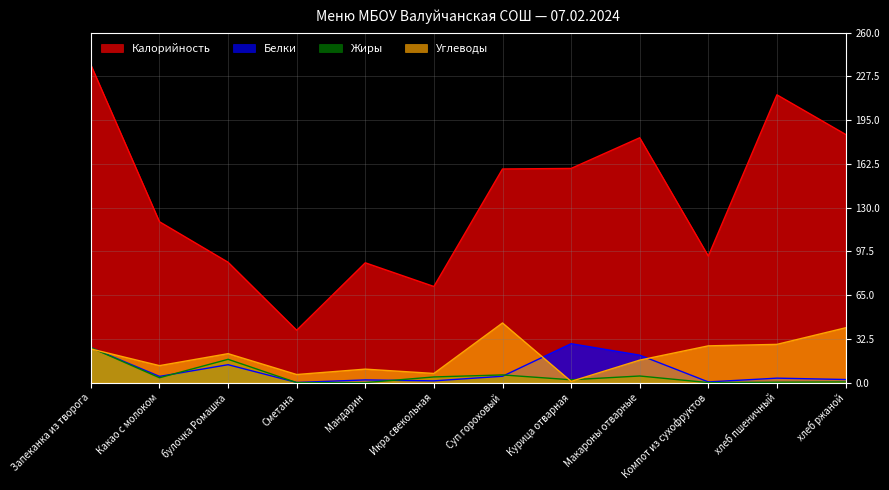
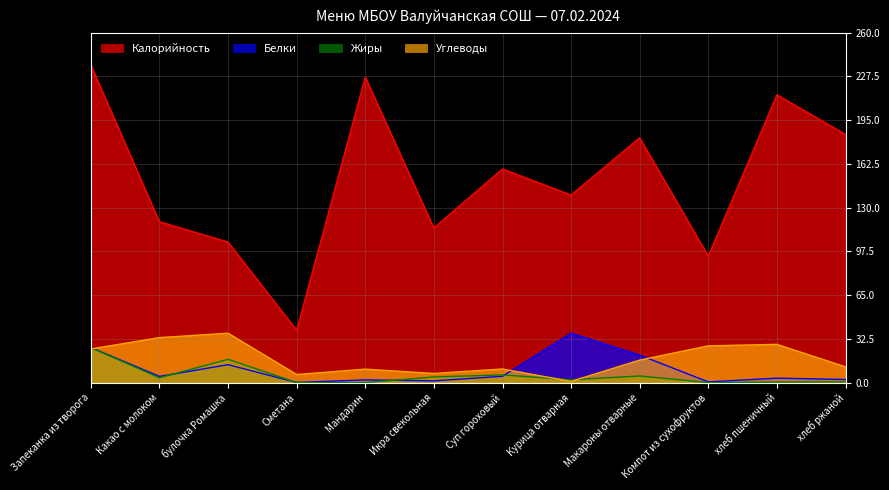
  {
    "Калорийность": {
      "Запеканка из творога": 236,
      "Какао с молоком": 120,
-     "булочка Ромашка": 89,
+     "булочка Ромашка": 104,
      "Сметана": 39,
-     "Мандарин": 89,
-     "Икра свекольная": 71,
+     "Мандарин": 227,
+     "Икра свекольная": 115,
      "Суп гороховый": 159,
-     "Курица отварная": 159,
+     "Курица отварная": 139,
      "Макароны отварные": 182,
      "Компот из сухофруктов": 94,
      "хлеб пшеничный": 214,
      "хлеб ржаной": 184
    },
    "Белки": {
      "булочка Ромашка": 13,
      "Мандарин": 2,
      "Икра свекольная": 1,
-     "Курица отварная": 29,
+     "Курица отварная": 37,
      "Макароны отварные": 20,
      "хлеб пшеничный": 3
    },
    "Жиры": {
      "булочка Ромашка": 17,
      "Мандарин": 0,
      "Икра свекольная": 4,
      "Макароны отварные": 5,
      "хлеб пшеничный": 0
    },
    "Углеводы": {
-     "Какао с молоком": 13,
-     "булочка Ромашка": 22,
+     "Какао с молоком": 33,
+     "булочка Ромашка": 37,
      "Сметана": 6,
      "Мандарин": 10,
      "Икра свекольная": 7,
-     "Суп гороховый": 44,
+     "Суп гороховый": 10,
      "Макароны отварные": 17,
      "Компот из сухофруктов": 27,
      "хлеб пшеничный": 28,
-     "хлеб ржаной": 41
+     "хлеб ржаной": 12
    }
  }
